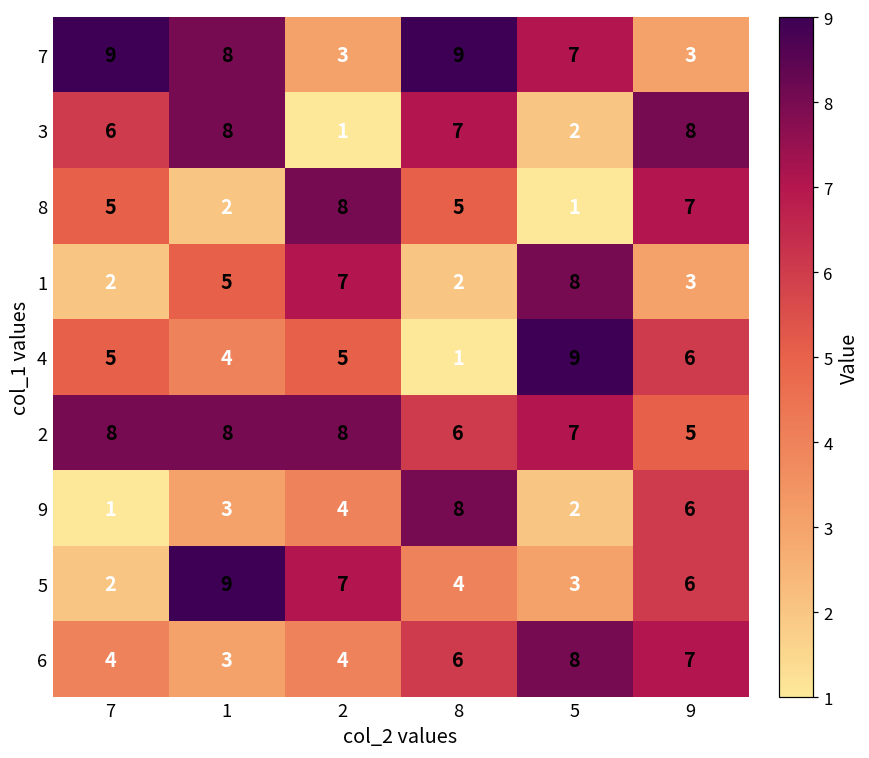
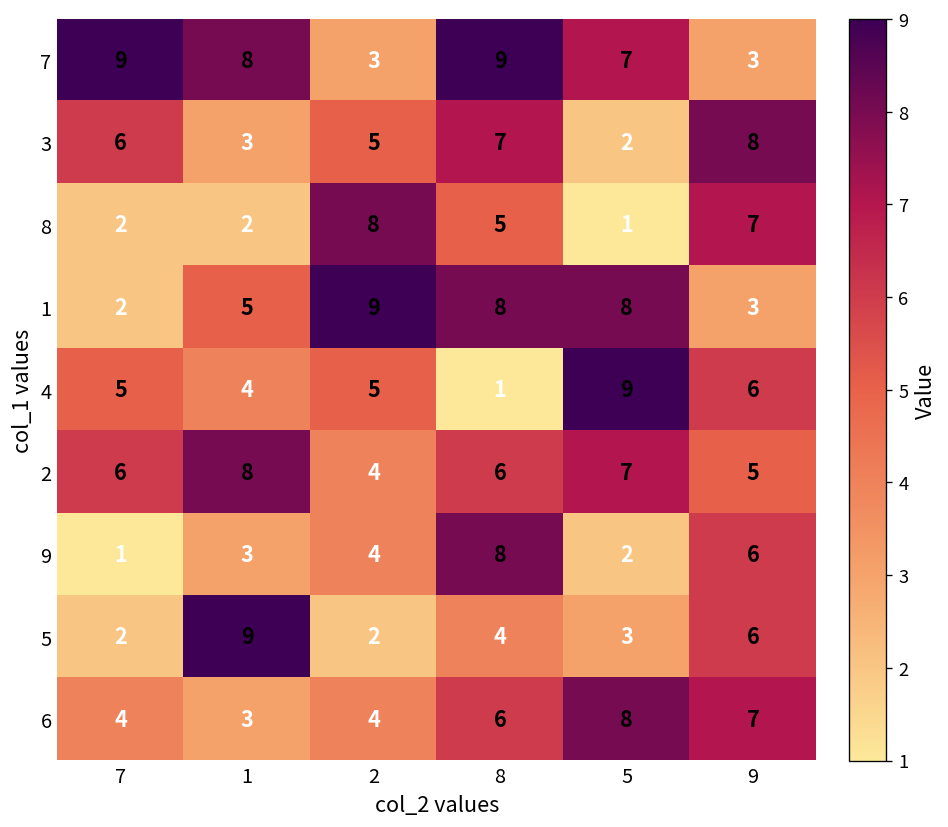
  {
    "7": {
      "7": 9,
      "1": 8,
      "2": 3,
      "8": 9,
      "5": 7,
      "9": 3
    },
    "3": {
      "7": 6,
-     "1": 8,
-     "2": 1,
+     "1": 3,
+     "2": 5,
      "8": 7,
      "5": 2,
      "9": 8
    },
    "8": {
-     "7": 5,
+     "7": 2,
      "1": 2,
      "2": 8,
      "8": 5,
      "5": 1,
      "9": 7
    },
    "1": {
      "7": 2,
      "1": 5,
-     "2": 7,
-     "8": 2,
+     "2": 9,
+     "8": 8,
      "5": 8,
      "9": 3
    },
    "4": {
      "7": 5,
      "1": 4,
      "2": 5,
      "8": 1,
      "5": 9,
      "9": 6
    },
    "2": {
-     "7": 8,
+     "7": 6,
      "1": 8,
-     "2": 8,
+     "2": 4,
      "8": 6,
      "5": 7,
      "9": 5
    },
    "9": {
      "7": 1,
      "1": 3,
      "2": 4,
      "8": 8,
      "5": 2,
      "9": 6
    },
    "5": {
      "7": 2,
      "1": 9,
-     "2": 7,
+     "2": 2,
      "8": 4,
      "5": 3,
      "9": 6
    },
    "6": {
      "7": 4,
      "1": 3,
      "2": 4,
      "8": 6,
      "5": 8,
      "9": 7
    }
  }
